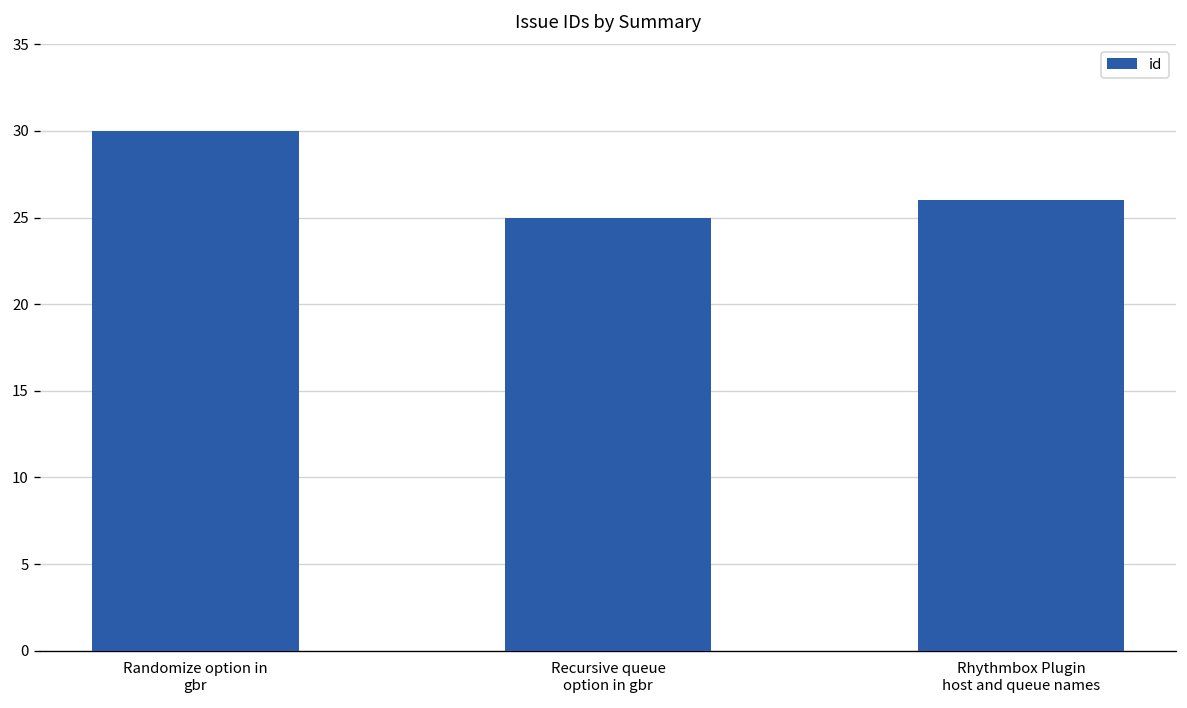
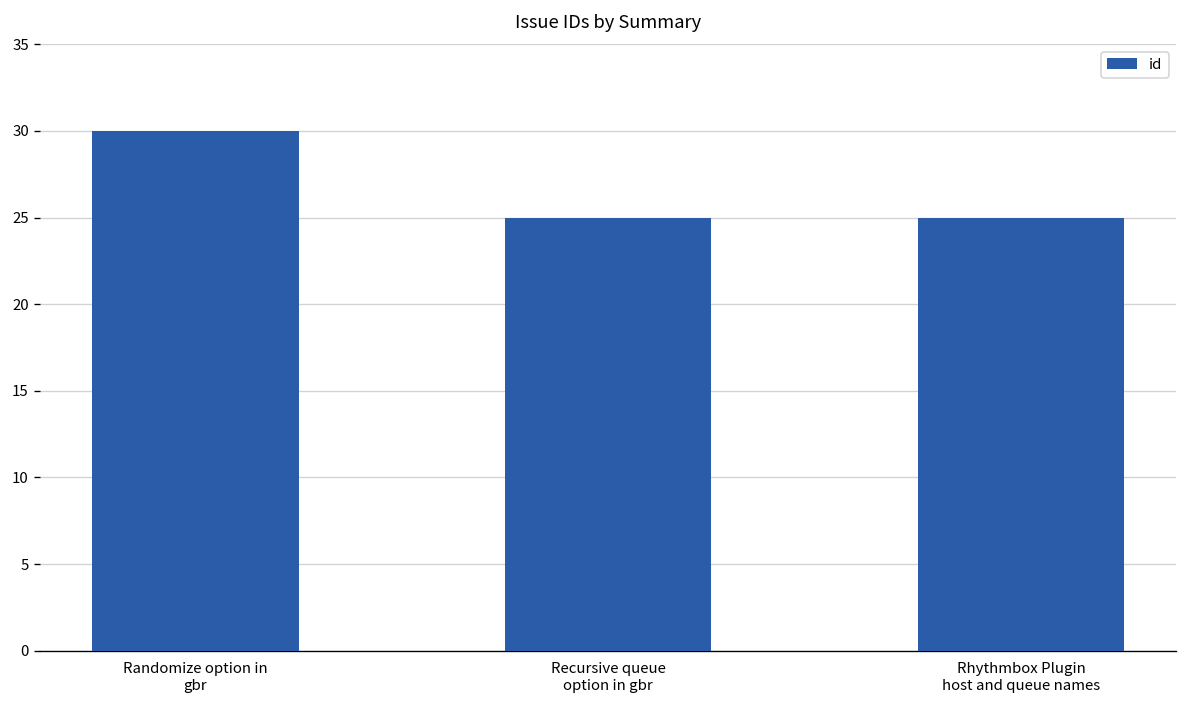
  {
    "Randomize option in gbr": 30,
    "Recursive queue option in gbr": 25,
-   "Rhythmbox Plugin host and queue names": 26
+   "Rhythmbox Plugin host and queue names": 25
  }
